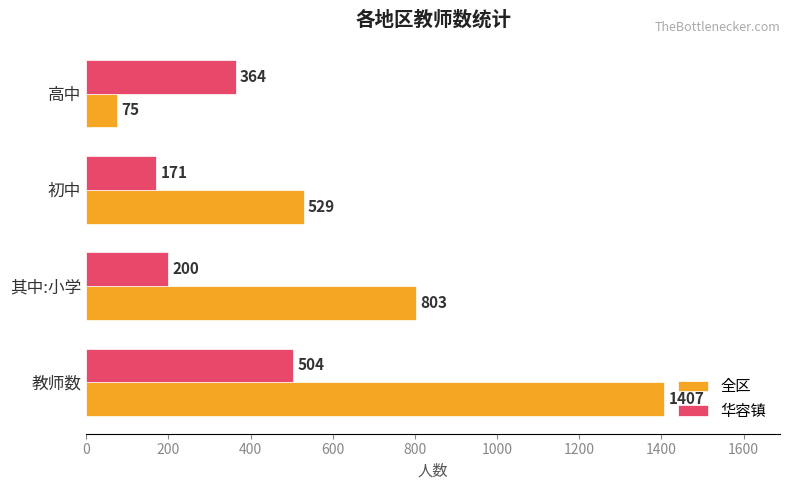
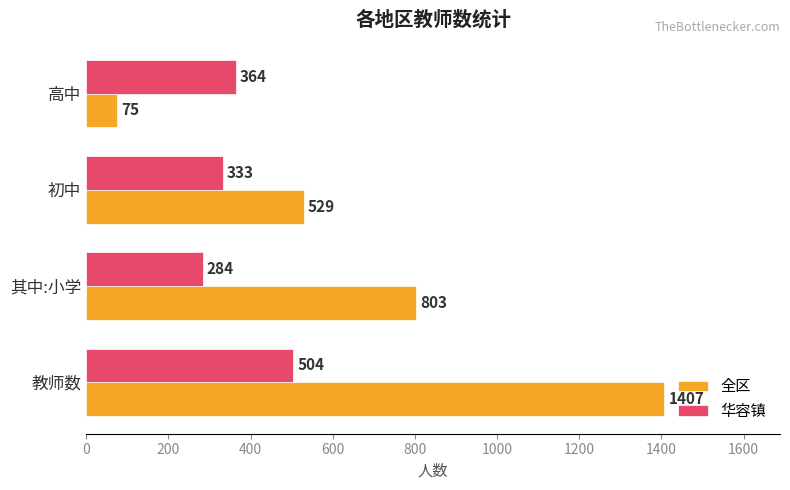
  {
    "全区": {
      "高中": 75,
      "初中": 529,
      "其中:小学": 803,
      "教师数": 1407
    },
    "华容镇": {
      "高中": 364,
-     "初中": 171,
-     "其中:小学": 200,
+     "初中": 333,
+     "其中:小学": 284,
      "教师数": 504
    }
  }
